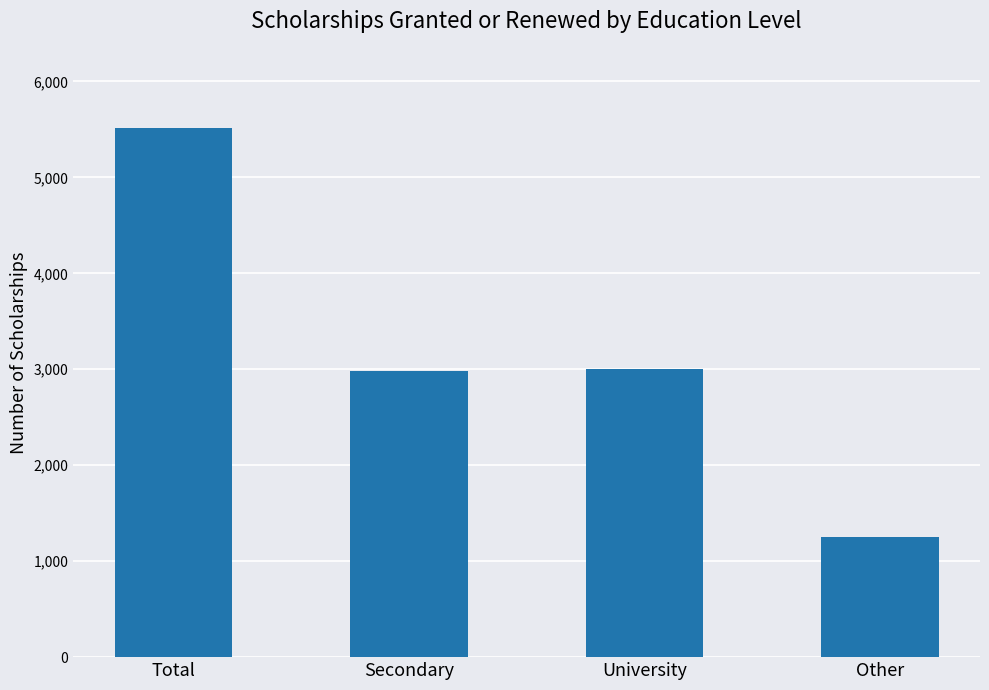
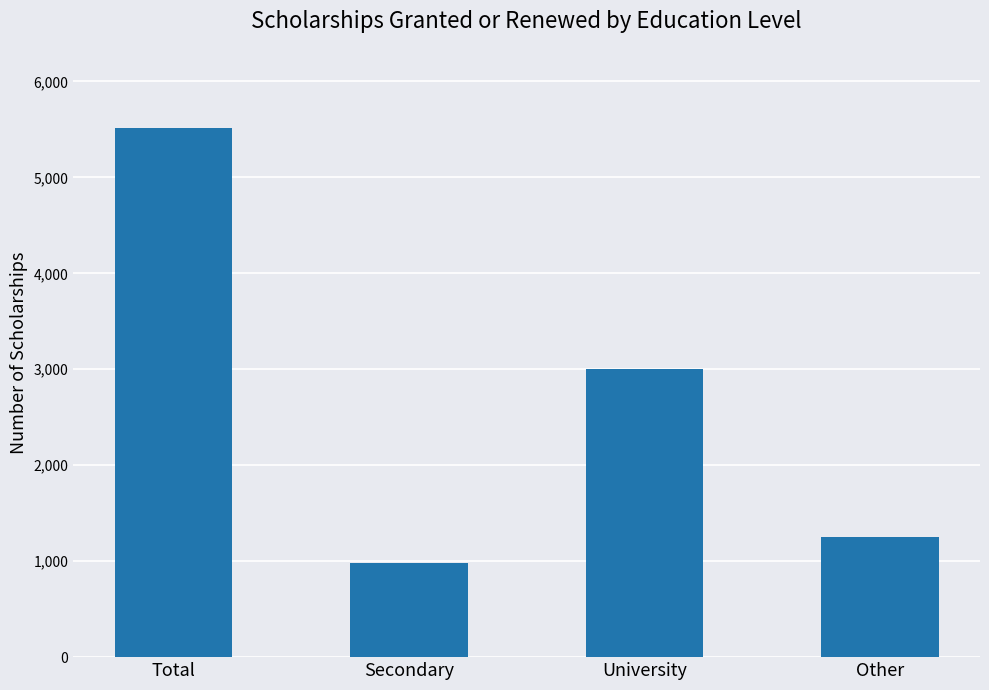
  {
    "Total": "5,500",
-   "Secondary": "3,000",
+   "Secondary": "1,000",
    "University": "3,000",
    "Other": "1,300"
  }
